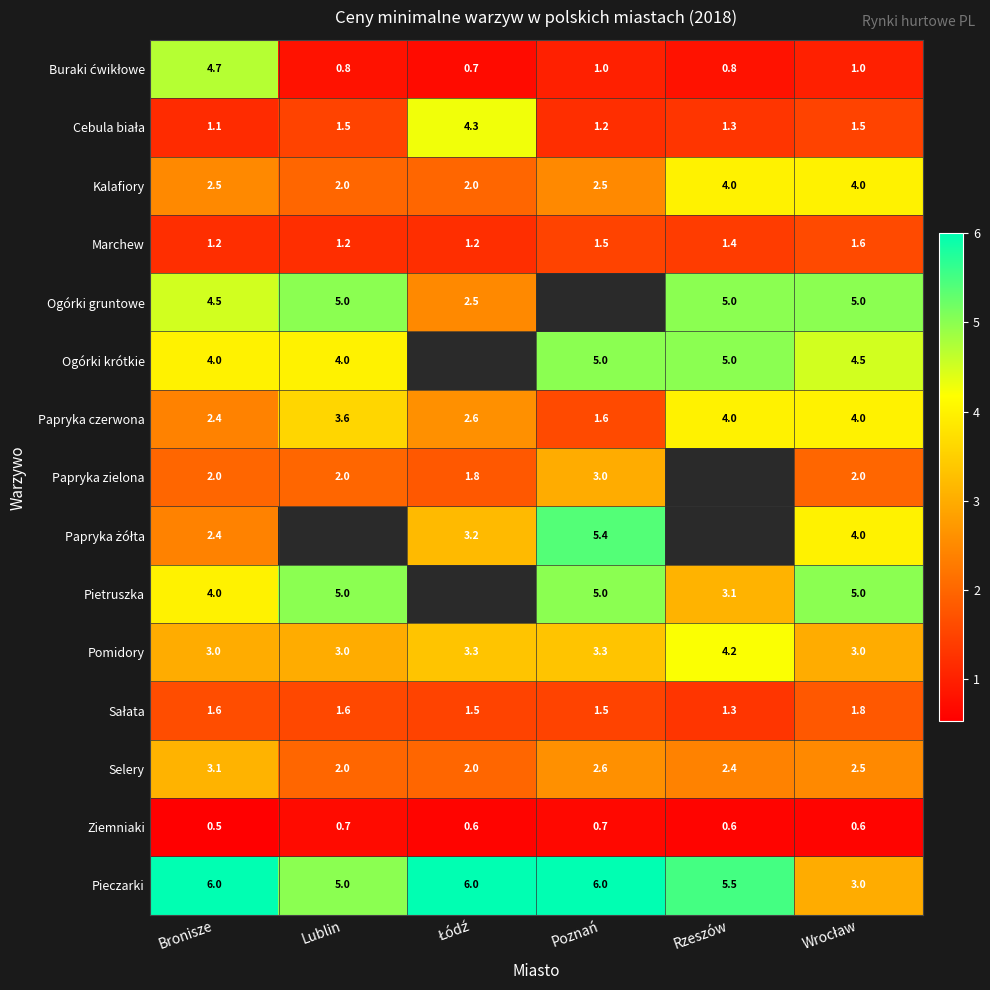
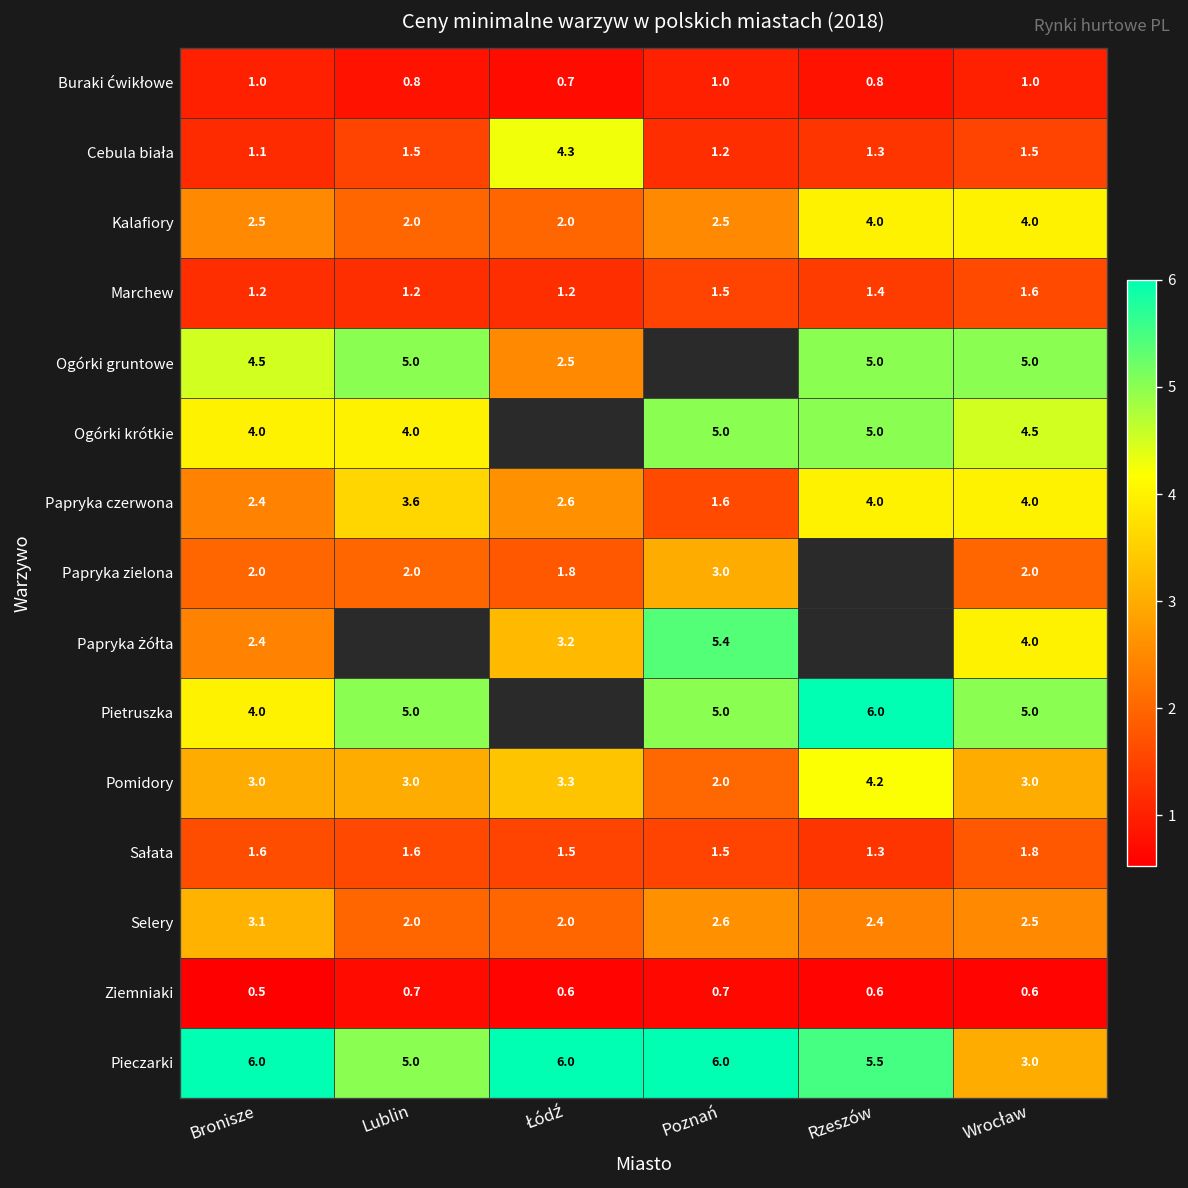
  {
    "Buraki ćwikłowe": {
-     "Bronisze": 4.7,
+     "Bronisze": 1.0,
      "Lublin": 0.8,
      "Łódź": 0.7,
      "Poznań": 1.0,
      "Rzeszów": 0.8,
      "Wrocław": 1.0
    },
    "Cebula biała": {
      "Bronisze": 1.1,
      "Lublin": 1.5,
      "Łódź": 4.3,
      "Poznań": 1.2,
      "Rzeszów": 1.3,
      "Wrocław": 1.5
    },
    "Kalafiory": {
      "Bronisze": 2.5,
      "Lublin": 2.0,
      "Łódź": 2.0,
      "Poznań": 2.5,
      "Rzeszów": 4.0,
      "Wrocław": 4.0
    },
    "Marchew": {
      "Bronisze": 1.2,
      "Lublin": 1.2,
      "Łódź": 1.2,
      "Poznań": 1.5,
      "Rzeszów": 1.4,
      "Wrocław": 1.6
    },
    "Ogórki gruntowe": {
      "Bronisze": 4.5,
      "Lublin": 5.0,
      "Łódź": 2.5,
      "Rzeszów": 5.0,
      "Wrocław": 5.0
    },
    "Ogórki krótkie": {
      "Bronisze": 4.0,
      "Lublin": 4.0,
      "Poznań": 5.0,
      "Rzeszów": 5.0,
      "Wrocław": 4.5
    },
    "Papryka czerwona": {
      "Bronisze": 2.4,
      "Lublin": 3.6,
      "Łódź": 2.6,
      "Poznań": 1.6,
      "Rzeszów": 4.0,
      "Wrocław": 4.0
    },
    "Papryka zielona": {
      "Bronisze": 2.0,
      "Lublin": 2.0,
      "Łódź": 1.8,
      "Poznań": 3.0,
      "Wrocław": 2.0
    },
    "Papryka żółta": {
      "Bronisze": 2.4,
      "Łódź": 3.2,
      "Poznań": 5.4,
      "Wrocław": 4.0
    },
    "Pietruszka": {
      "Bronisze": 4.0,
      "Lublin": 5.0,
      "Poznań": 5.0,
-     "Rzeszów": 3.1,
+     "Rzeszów": 6.0,
      "Wrocław": 5.0
    },
    "Pomidory": {
      "Bronisze": 3.0,
      "Lublin": 3.0,
      "Łódź": 3.3,
-     "Poznań": 3.3,
+     "Poznań": 2.0,
      "Rzeszów": 4.2,
      "Wrocław": 3.0
    },
    "Sałata": {
      "Bronisze": 1.6,
      "Lublin": 1.6,
      "Łódź": 1.5,
      "Poznań": 1.5,
      "Rzeszów": 1.3,
      "Wrocław": 1.8
    },
    "Selery": {
      "Bronisze": 3.1,
      "Lublin": 2.0,
      "Łódź": 2.0,
      "Poznań": 2.6,
      "Rzeszów": 2.4,
      "Wrocław": 2.5
    },
    "Ziemniaki": {
      "Bronisze": 0.5,
      "Lublin": 0.7,
      "Łódź": 0.6,
      "Poznań": 0.7,
      "Rzeszów": 0.6,
      "Wrocław": 0.6
    },
    "Pieczarki": {
      "Bronisze": 6.0,
      "Lublin": 5.0,
      "Łódź": 6.0,
      "Poznań": 6.0,
      "Rzeszów": 5.5,
      "Wrocław": 3.0
    }
  }
